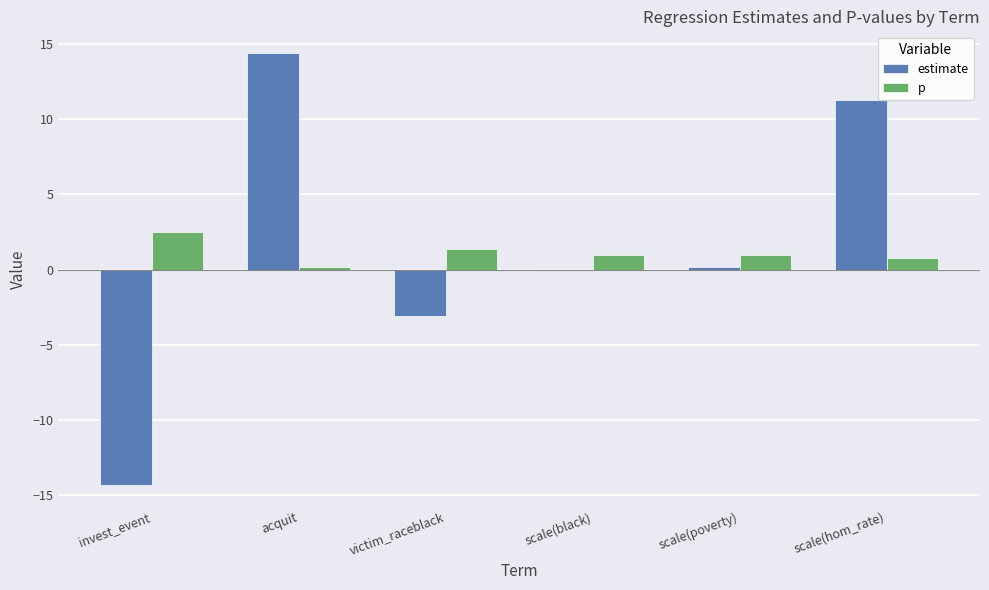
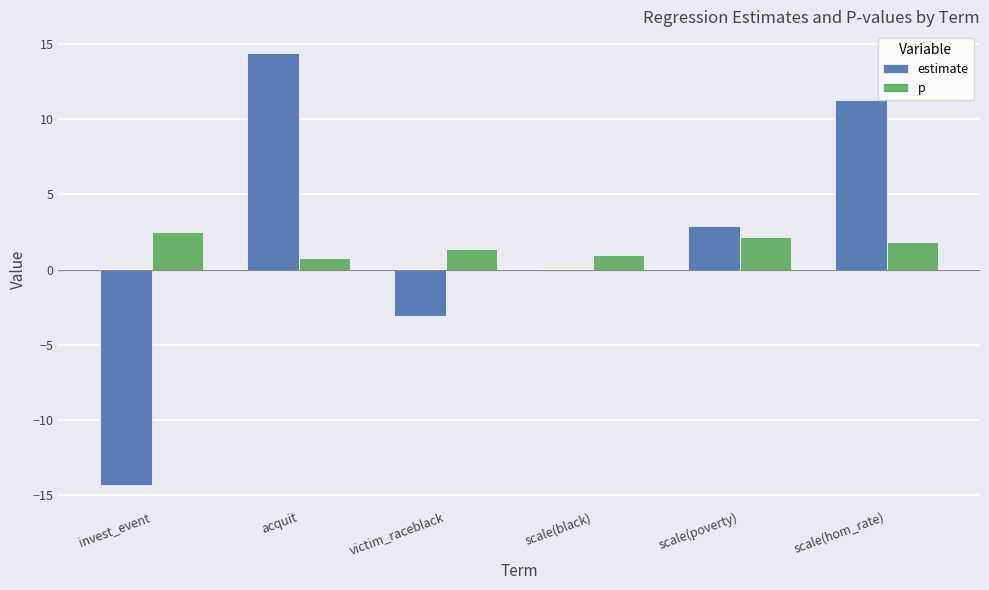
  {
    "estimate": {
      "invest_event": -14.3,
      "acquit": 14.4,
      "victim_raceblack": -3.1,
-     "scale(poverty)": 0.2,
+     "scale(poverty)": 2.9,
      "scale(hom_rate)": 11.3
    },
    "p": {
      "invest_event": 2.5,
-     "acquit": 0.2,
+     "acquit": 0.8,
      "victim_raceblack": 1.3,
      "scale(black)": 1.0,
-     "scale(poverty)": 1.0,
-     "scale(hom_rate)": 0.8
+     "scale(poverty)": 2.2,
+     "scale(hom_rate)": 1.8
    }
  }
